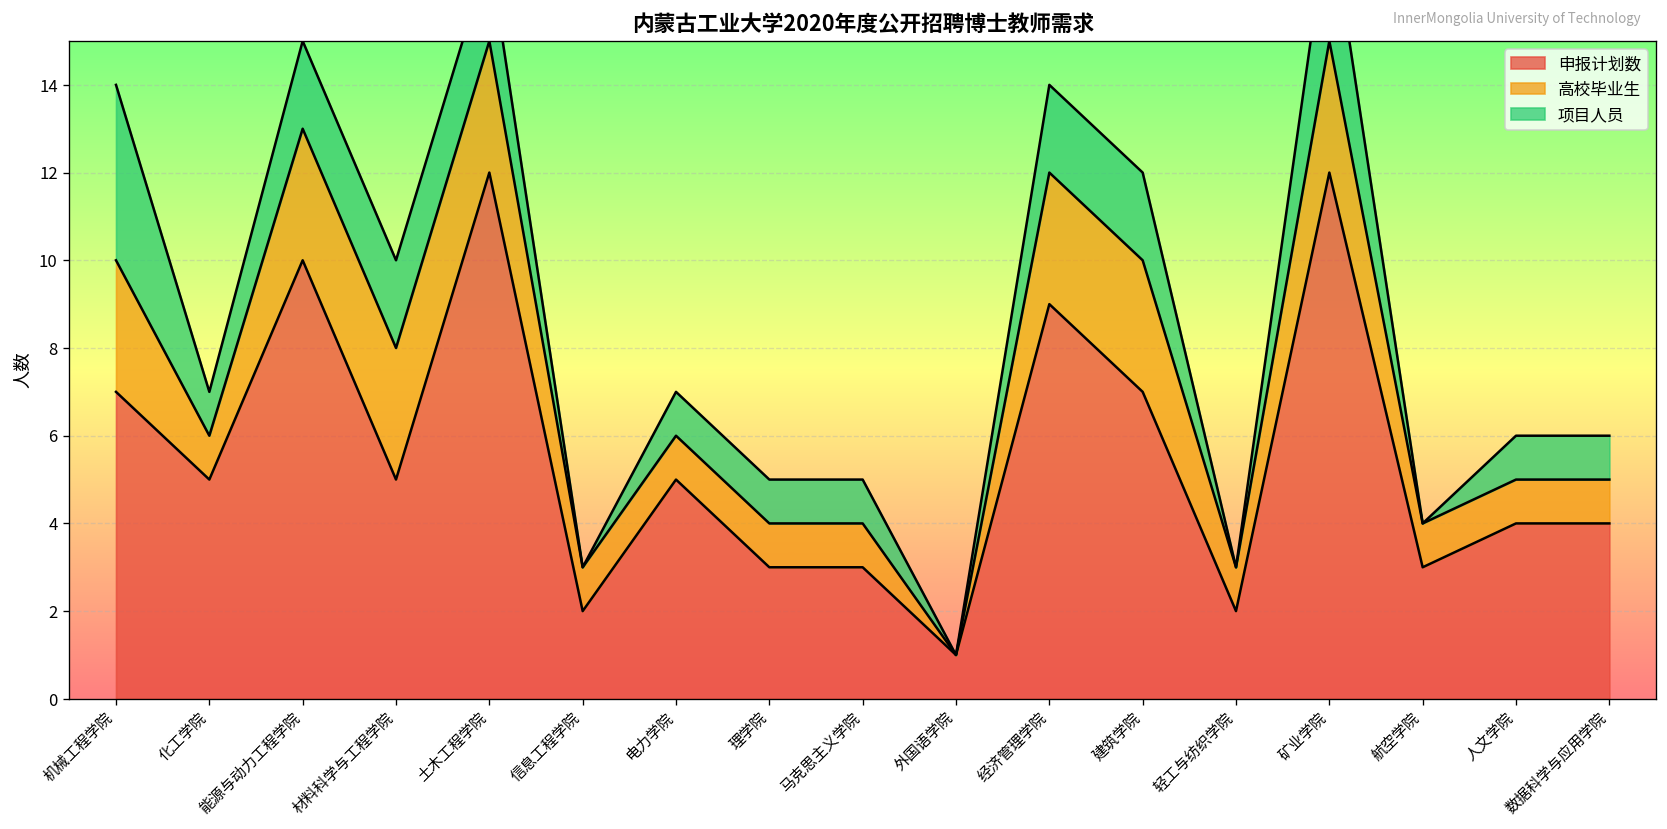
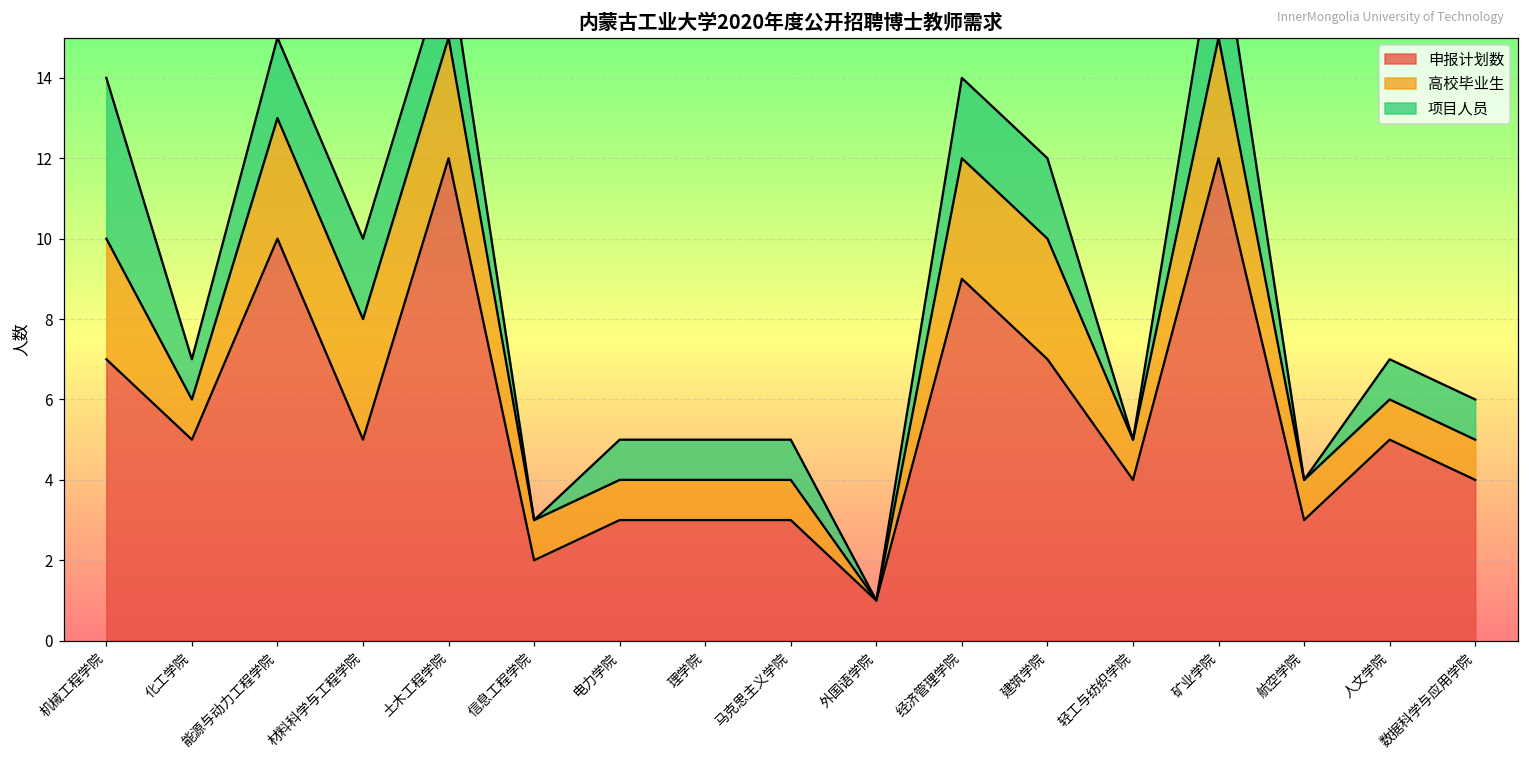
  {
    "申报计划数": {
      "机械工程学院": 7,
      "化工学院": 5,
      "能源与动力工程学院": 10,
      "材料科学与工程学院": 5,
      "土木工程学院": 12,
      "信息工程学院": 2,
-     "电力学院": 5,
+     "电力学院": 3,
      "理学院": 3,
      "马克思主义学院": 3,
      "经济管理学院": 9,
      "建筑学院": 7,
-     "轻工与纺织学院": 2,
+     "轻工与纺织学院": 4,
      "矿业学院": 12,
      "航空学院": 3,
-     "人文学院": 4,
+     "人文学院": 5,
      "数据科学与应用学院": 4
    },
    "高校毕业生": {
      "机械工程学院": 3,
      "化工学院": 1,
      "能源与动力工程学院": 3,
      "材料科学与工程学院": 3,
      "土木工程学院": 3,
      "电力学院": 1,
      "理学院": 1,
      "马克思主义学院": 1,
      "经济管理学院": 3,
      "建筑学院": 3,
      "矿业学院": 3,
      "人文学院": 1,
      "数据科学与应用学院": 1
    },
    "项目人员": {
      "机械工程学院": 4,
      "化工学院": 1,
      "能源与动力工程学院": 2,
      "材料科学与工程学院": 2,
      "电力学院": 1,
      "理学院": 1,
      "马克思主义学院": 1,
      "经济管理学院": 2,
      "建筑学院": 2,
      "人文学院": 1,
      "数据科学与应用学院": 1
    }
  }
